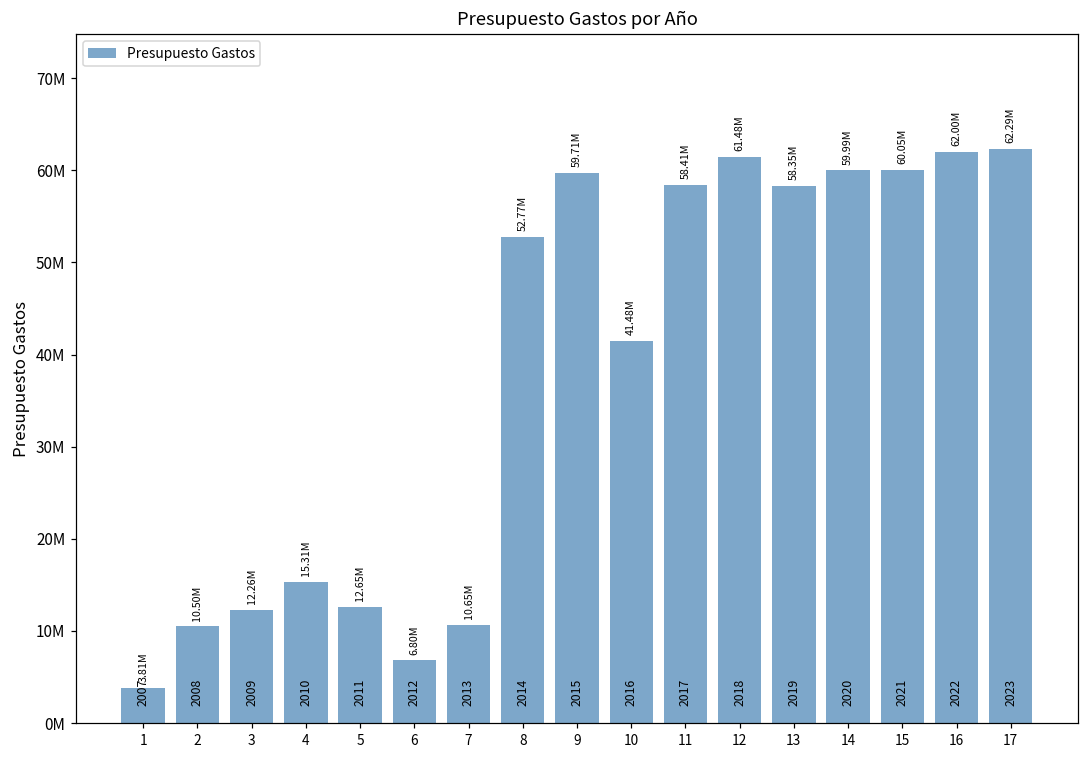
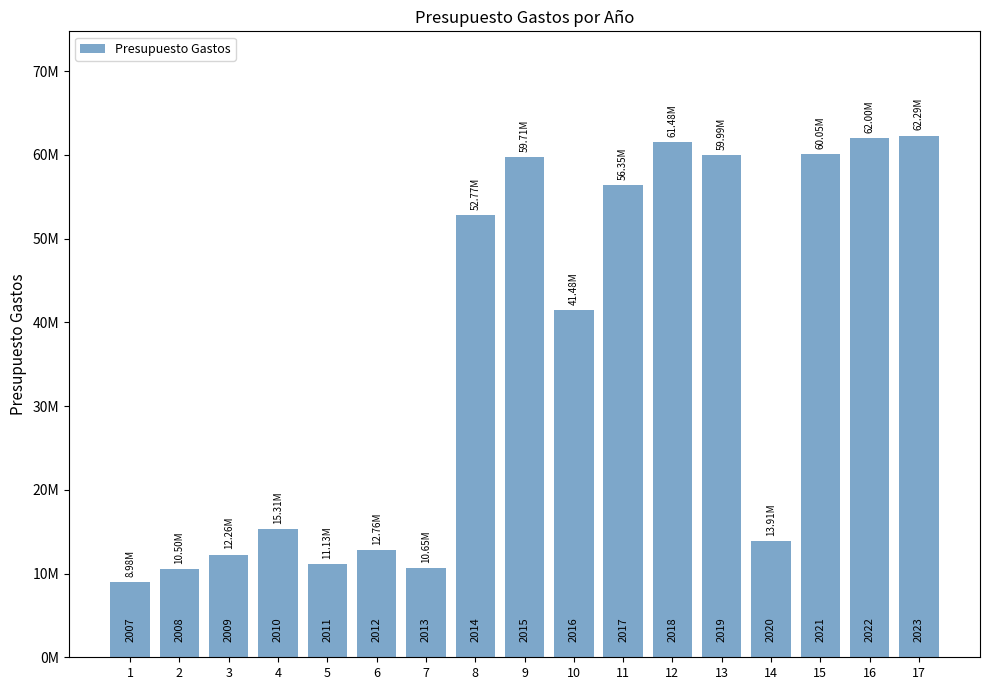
  {
-   "1": "3.81M",
+   "1": "8.98M",
    "2": "10.50M",
    "3": "12.26M",
    "4": "15.31M",
-   "5": "12.65M",
-   "6": "6.80M",
+   "5": "11.13M",
+   "6": "12.76M",
    "7": "10.65M",
    "8": "52.77M",
    "9": "59.71M",
    "10": "41.48M",
-   "11": "58.41M",
+   "11": "56.35M",
    "12": "61.48M",
-   "13": "58.35M",
-   "14": "59.99M",
+   "13": "59.99M",
+   "14": "13.91M",
    "15": "60.05M",
    "16": "62.00M",
    "17": "62.29M"
  }
